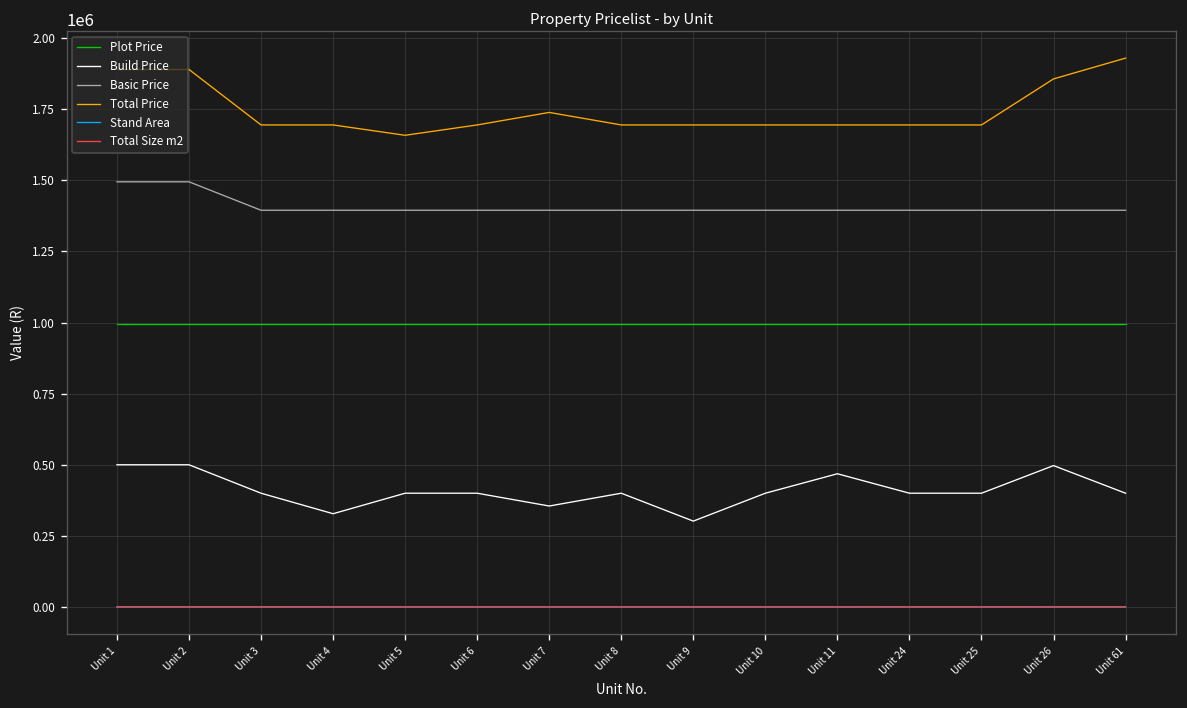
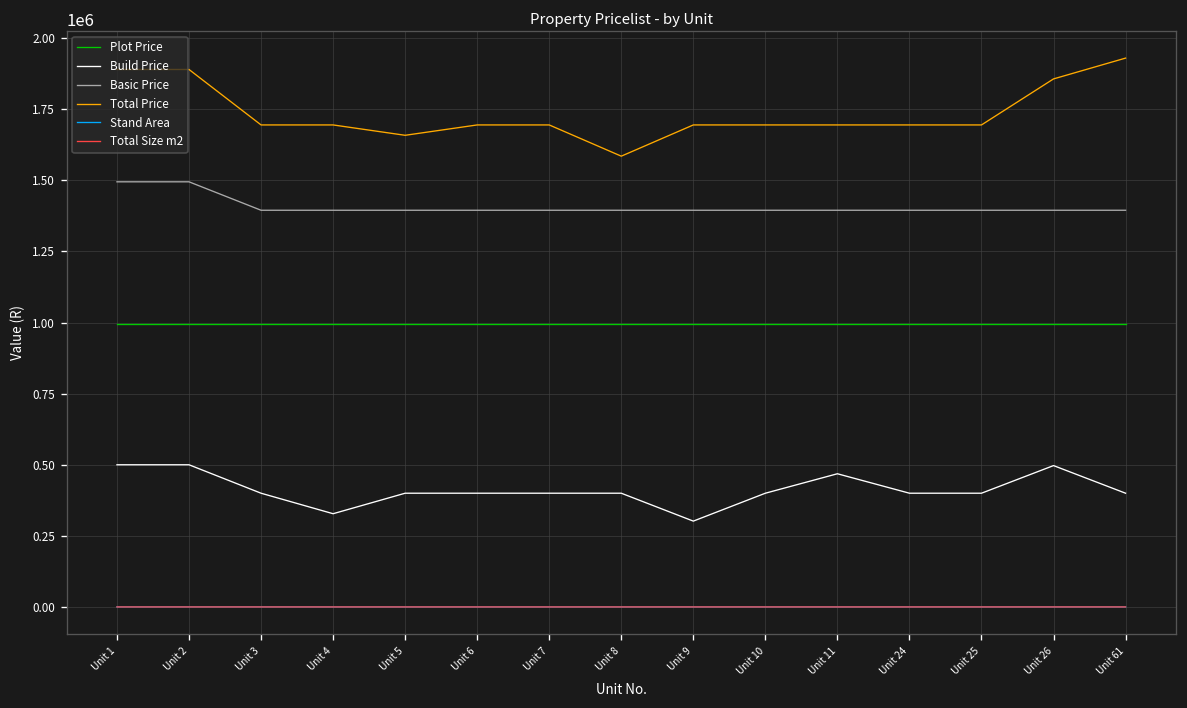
  {
    "Plot Price": {
      "Unit 1": 1000000,
      "Unit 2": 1000000,
      "Unit 3": 1000000,
      "Unit 4": 1000000,
      "Unit 5": 1000000,
      "Unit 6": 1000000,
      "Unit 7": 1000000,
      "Unit 8": 1000000,
      "Unit 9": 1000000,
      "Unit 10": 1000000,
      "Unit 11": 1000000,
      "Unit 24": 1000000,
      "Unit 25": 1000000,
      "Unit 26": 1000000,
      "Unit 61": 1000000
    },
    "Build Price": {
      "Unit 1": 500000,
      "Unit 2": 500000,
      "Unit 3": 400000,
      "Unit 4": 330000,
      "Unit 5": 400000,
      "Unit 6": 400000,
-     "Unit 7": 350000,
+     "Unit 7": 400000,
      "Unit 8": 400000,
      "Unit 9": 300000,
      "Unit 10": 400000,
      "Unit 11": 470000,
      "Unit 24": 400000,
      "Unit 25": 400000,
      "Unit 26": 500000,
      "Unit 61": 400000
    },
    "Basic Price": {
      "Unit 1": 1500000,
      "Unit 2": 1500000,
      "Unit 3": 1400000,
      "Unit 4": 1400000,
      "Unit 5": 1400000,
      "Unit 6": 1400000,
      "Unit 7": 1400000,
      "Unit 8": 1400000,
      "Unit 9": 1400000,
      "Unit 10": 1400000,
      "Unit 11": 1400000,
      "Unit 24": 1400000,
      "Unit 25": 1400000,
      "Unit 26": 1400000,
      "Unit 61": 1400000
    },
    "Total Price": {
      "Unit 2": 1890000,
      "Unit 3": 1700000,
      "Unit 4": 1700000,
      "Unit 5": 1660000,
      "Unit 6": 1700000,
-     "Unit 7": 1740000,
-     "Unit 8": 1700000,
+     "Unit 7": 1700000,
+     "Unit 8": 1590000,
      "Unit 9": 1700000,
      "Unit 10": 1700000,
      "Unit 11": 1700000,
      "Unit 24": 1700000,
      "Unit 25": 1700000,
      "Unit 26": 1860000,
      "Unit 61": 1930000
    },
    "Total Size m2": {
      "Unit 1": 0,
      "Unit 2": 0,
      "Unit 3": 0,
      "Unit 4": 0,
      "Unit 5": 0,
      "Unit 6": 0,
      "Unit 7": 0,
      "Unit 8": 0,
      "Unit 9": 0,
      "Unit 10": 0,
      "Unit 11": 0,
      "Unit 24": 0,
      "Unit 25": 0,
      "Unit 26": 0,
      "Unit 61": 0
    }
  }
